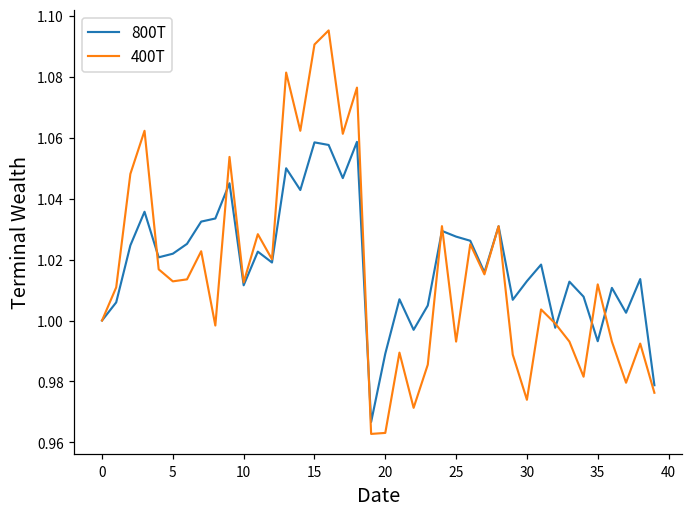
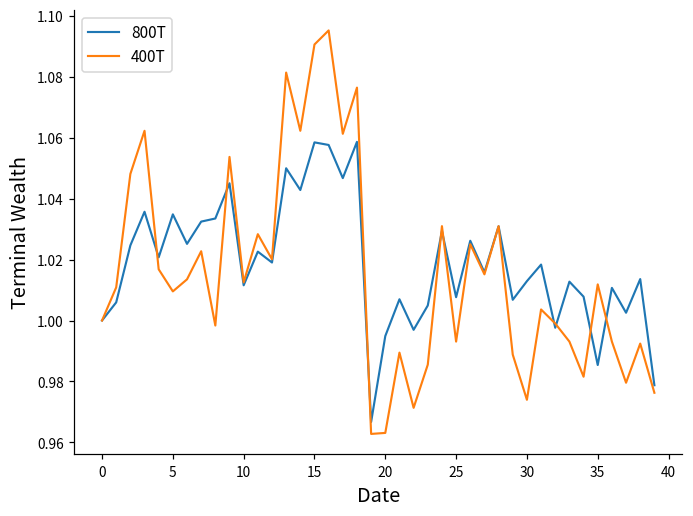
  {
    "800T": {
-     "5": 1.022,
+     "5": 1.035,
      "10": 1.012,
      "15": 1.058,
-     "20": 0.989,
-     "25": 1.028,
+     "20": 0.995,
+     "25": 1.008,
      "30": 1.013,
-     "35": 0.993
+     "35": 0.985
    },
    "400T": {
-     "5": 1.013,
+     "5": 1.010,
      "10": 1.013,
      "15": 1.091,
      "20": 0.963,
      "25": 0.993,
      "30": 0.974,
      "35": 1.012
    }
  }
